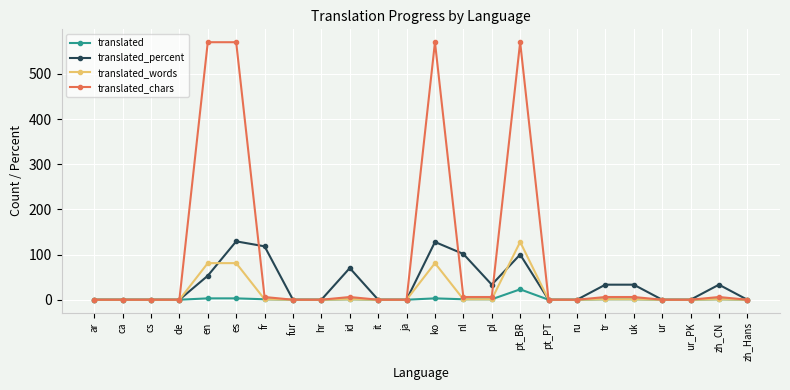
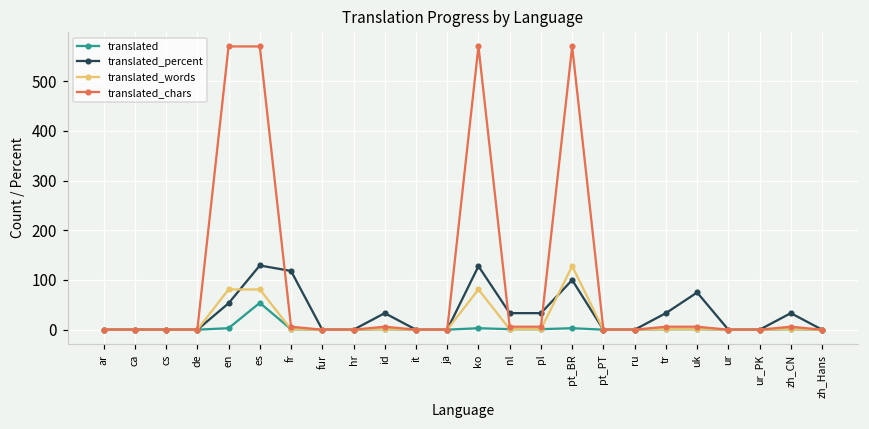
  {
    "translated": {
      "en": 0,
-     "es": 0,
+     "es": 50,
      "ko": 0,
-     "pt_BR": 20
+     "pt_BR": 0
    },
    "translated_percent": {
      "en": 50,
      "es": 130,
      "fr": 120,
-     "id": 70,
+     "id": 30,
      "ko": 130,
-     "nl": 100,
+     "nl": 30,
      "pl": 30,
      "pt_BR": 100,
      "tr": 30,
-     "uk": 30,
+     "uk": 70,
      "zh_CN": 30
    },
    "translated_words": {
      "en": 80,
      "es": 80,
      "ko": 80,
      "pt_BR": 130
    },
    "translated_chars": {
      "en": 570,
      "es": 570,
      "ko": 570,
      "pt_BR": 570
    }
  }
